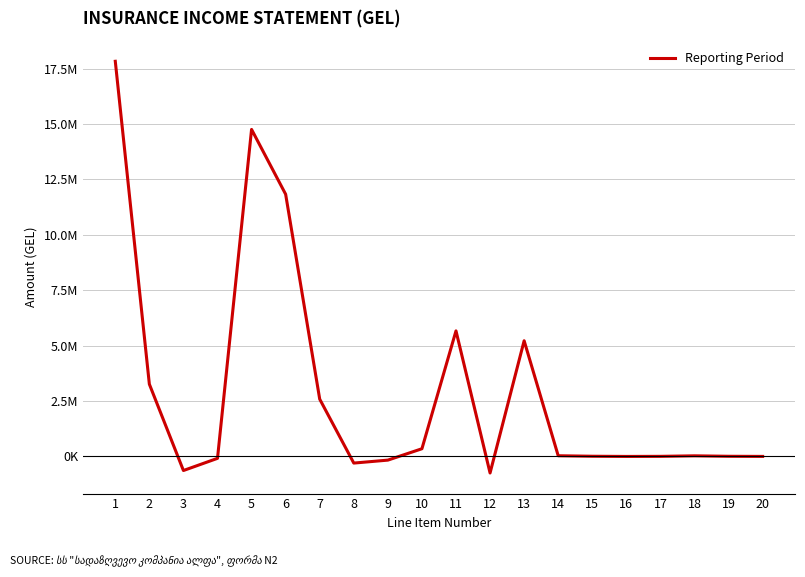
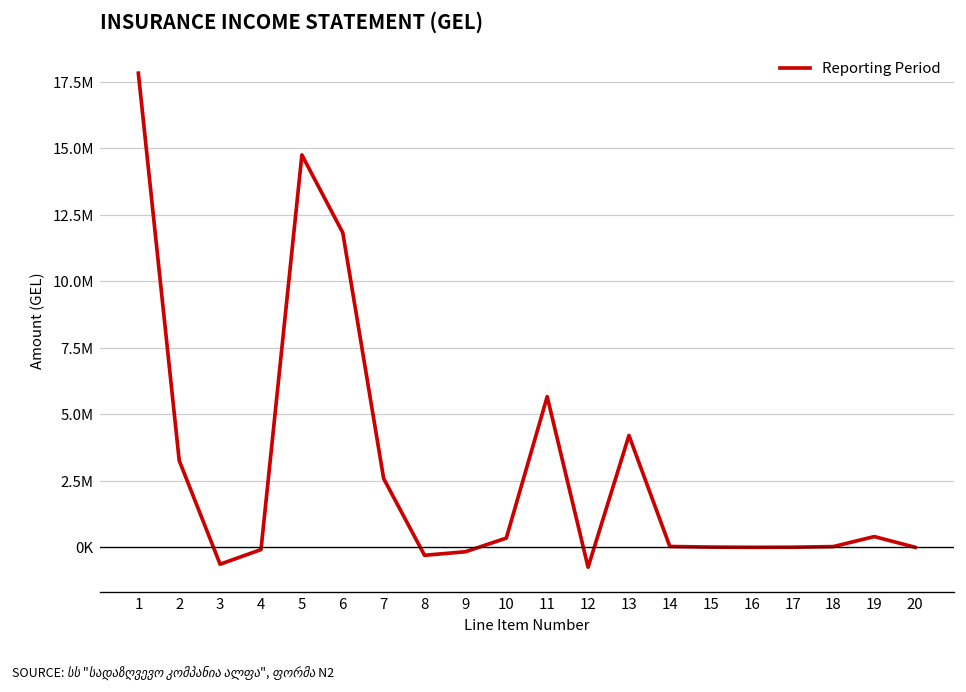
  {
    "1": 17800000,
    "2": 3300000,
    "3": -600000,
    "4": -100000,
    "5": 14800000,
    "6": 11800000,
    "7": 2600000,
    "8": -300000,
    "9": -200000,
    "10": 300000,
    "11": 5700000,
    "12": -700000,
-   "13": 5200000,
+   "13": 4200000,
    "14": 0,
    "15": 0,
    "16": 0,
    "17": 0,
    "18": 0,
-   "19": 0,
+   "19": 400000,
    "20": 0
  }
